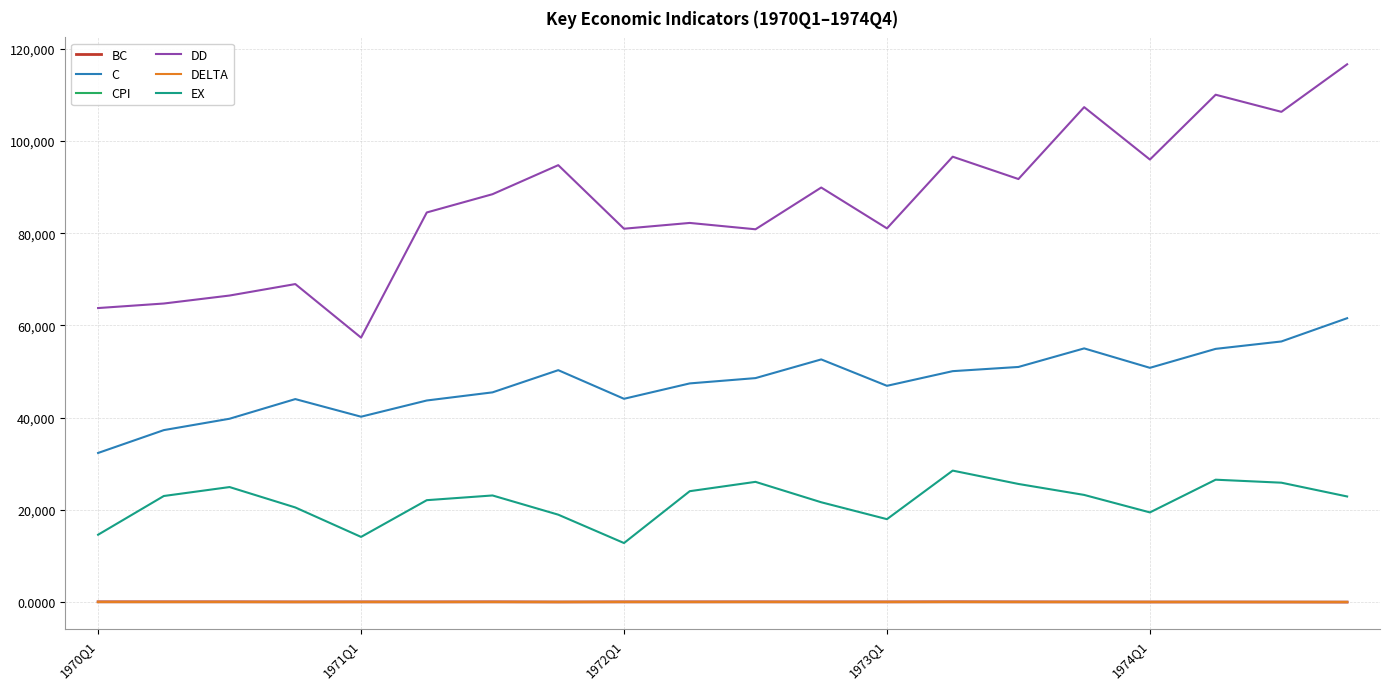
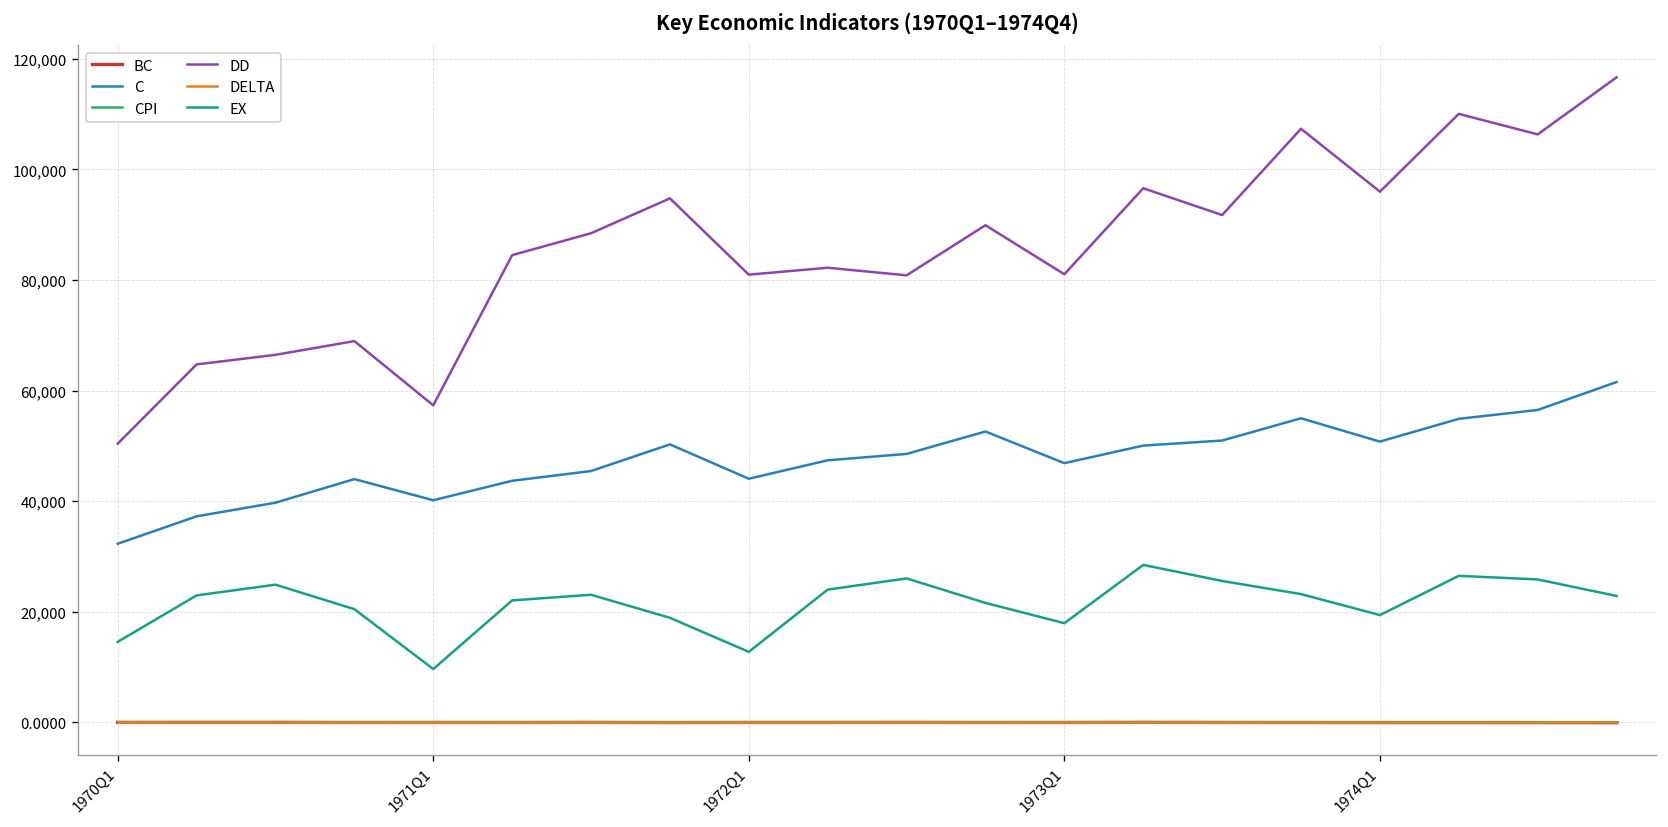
  {
    "DELTA": {
      "1970Q1": "0",
      "1971Q1": "0",
      "1972Q1": "0",
      "1973Q1": "0",
      "1974Q1": "0"
    },
    "C": {
      "1970Q1": "32,000",
      "1971Q1": "40,000",
      "1972Q1": "44,000",
      "1973Q1": "47,000",
      "1974Q1": "51,000"
    },
    "DD": {
-     "1970Q1": "64,000",
+     "1970Q1": "50,000",
      "1971Q1": "57,000",
      "1972Q1": "81,000",
      "1973Q1": "81,000",
      "1974Q1": "96,000"
    },
    "EX": {
      "1970Q1": "15,000",
-     "1971Q1": "14,000",
+     "1971Q1": "10,000",
      "1972Q1": "13,000",
      "1973Q1": "18,000",
      "1974Q1": "19,000"
    }
  }
